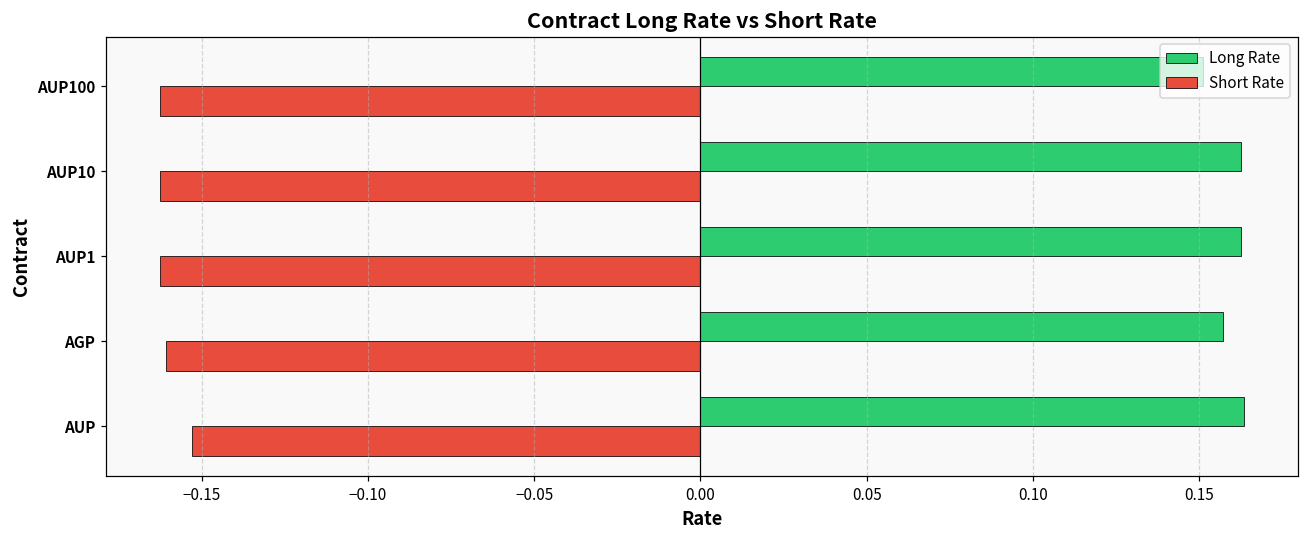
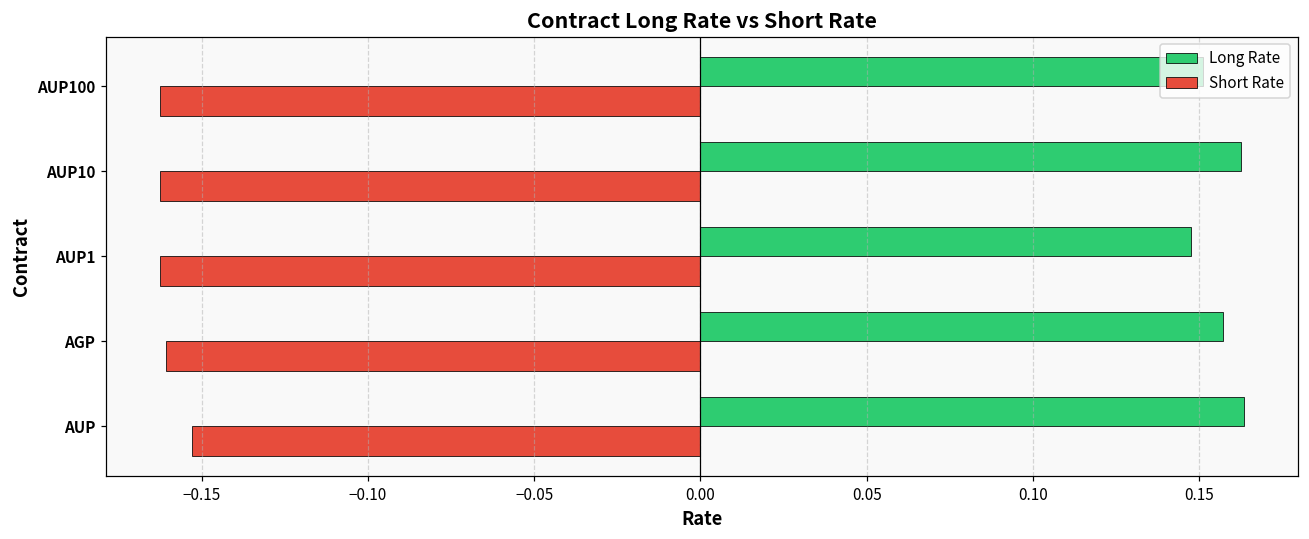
  {
    "Long Rate": {
      "AUP10": 0.162,
-     "AUP1": 0.162,
+     "AUP1": 0.148,
      "AGP": 0.157,
      "AUP": 0.163
    },
    "Short Rate": {
      "AUP100": -0.162,
      "AUP10": -0.162,
      "AUP1": -0.162,
      "AGP": -0.161,
      "AUP": -0.153
    }
  }
